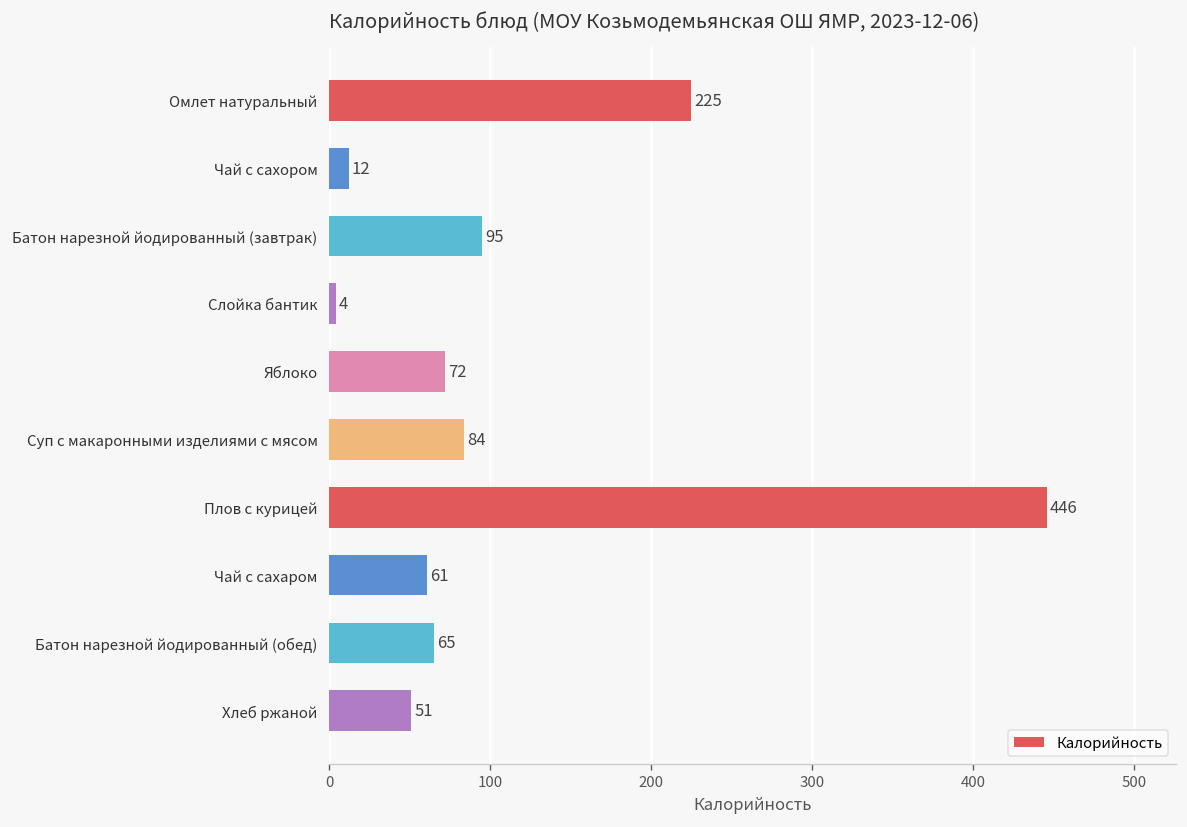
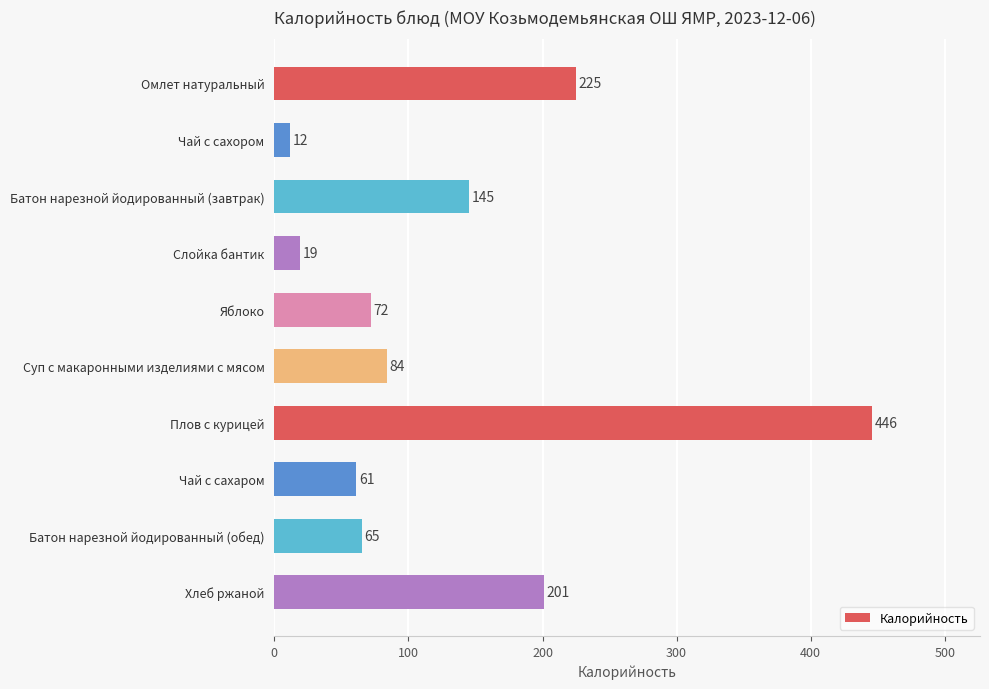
  {
    "Омлет натуральный": 225,
    "Чай с сахором": 12,
-   "Батон нарезной йодированный (завтрак)": 95,
-   "Слойка бантик": 4,
+   "Батон нарезной йодированный (завтрак)": 145,
+   "Слойка бантик": 19,
    "Яблоко": 72,
    "Суп с макаронными изделиями с мясом": 84,
    "Плов с курицей": 446,
    "Чай с сахаром": 61,
    "Батон нарезной йодированный (обед)": 65,
-   "Хлеб ржаной": 51
+   "Хлеб ржаной": 201
  }
